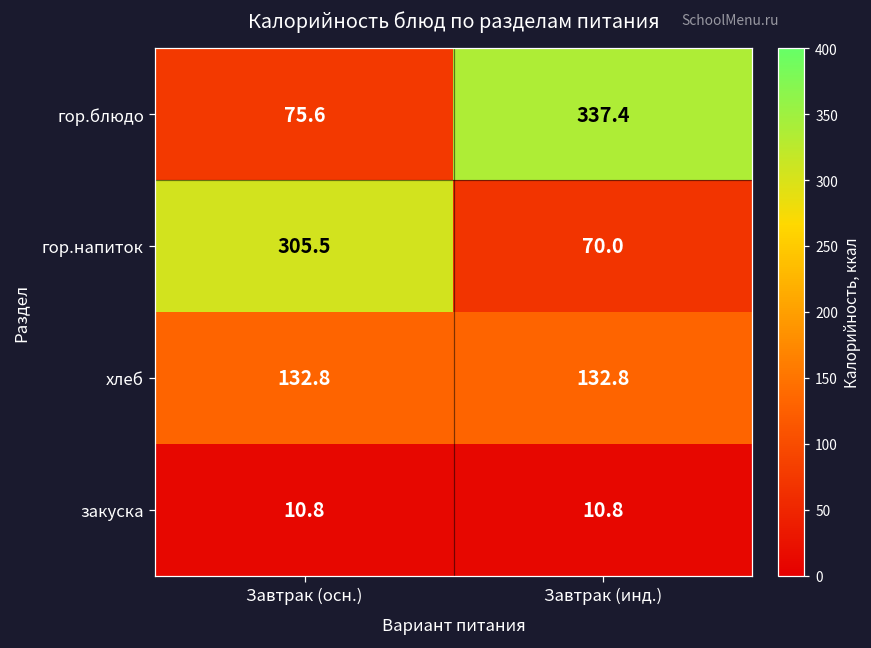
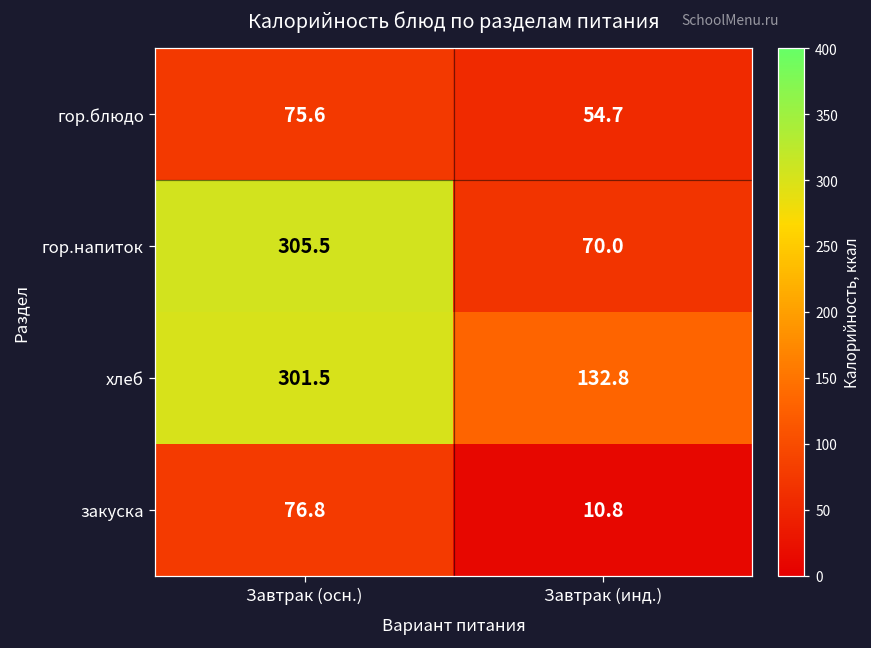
  {
    "гор.блюдо": {
      "Завтрак (осн.)": 75.6,
-     "Завтрак (инд.)": 337.4
+     "Завтрак (инд.)": 54.7
    },
    "гор.напиток": {
      "Завтрак (осн.)": 305.5,
      "Завтрак (инд.)": 70.0
    },
    "хлеб": {
-     "Завтрак (осн.)": 132.8,
+     "Завтрак (осн.)": 301.5,
      "Завтрак (инд.)": 132.8
    },
    "закуска": {
-     "Завтрак (осн.)": 10.8,
+     "Завтрак (осн.)": 76.8,
      "Завтрак (инд.)": 10.8
    }
  }
